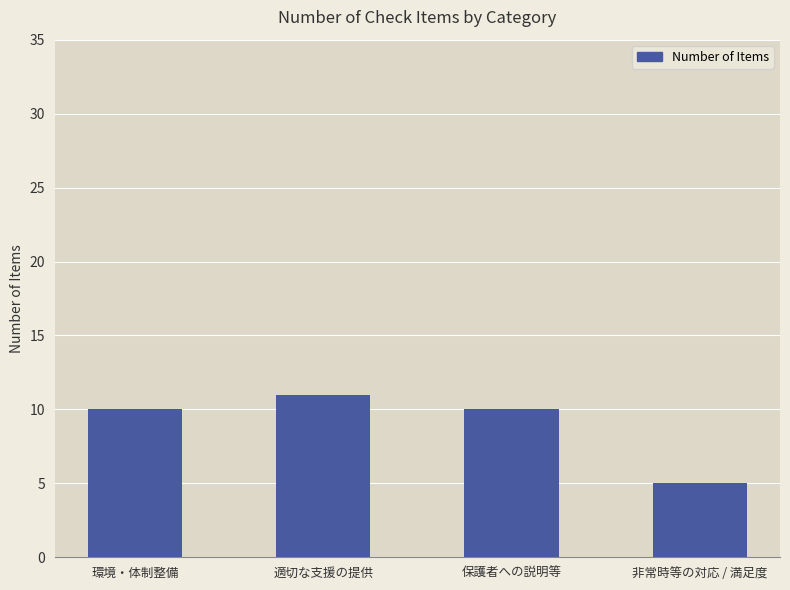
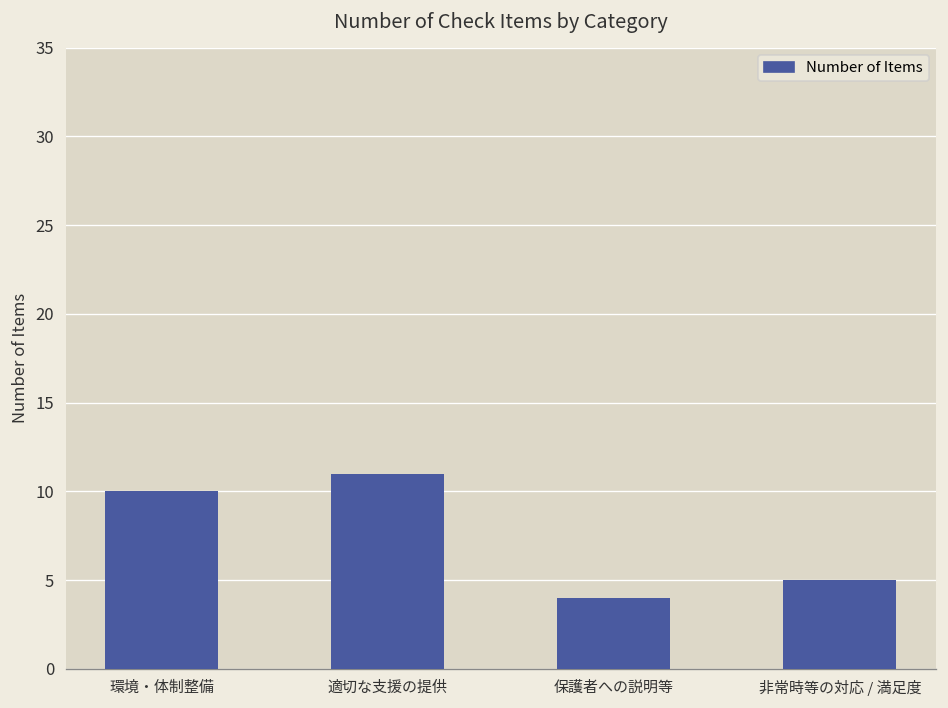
  {
    "環境・体制整備": 10,
    "適切な支援の提供": 11,
-   "保護者への説明等": 10,
+   "保護者への説明等": 4,
    "非常時等の対応 / 満足度": 5
  }
